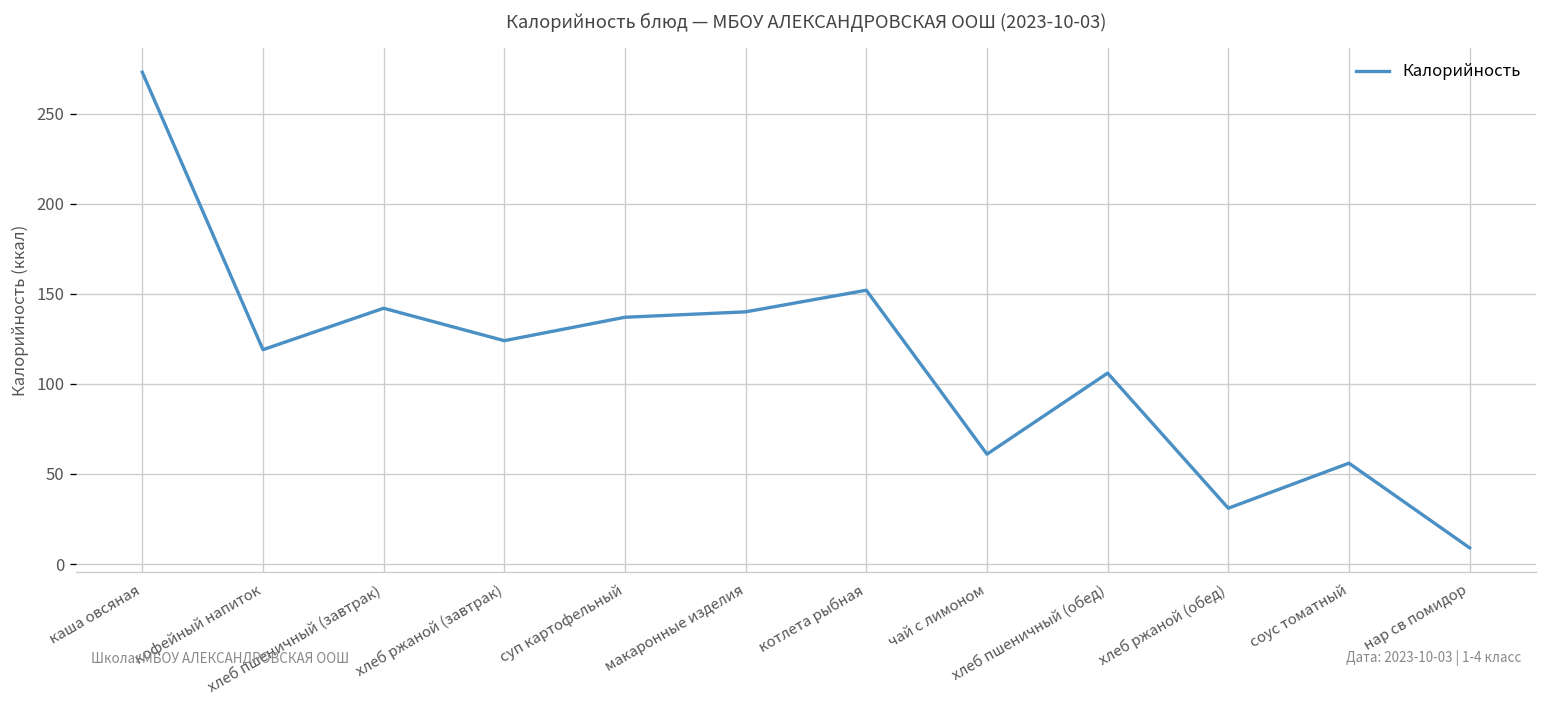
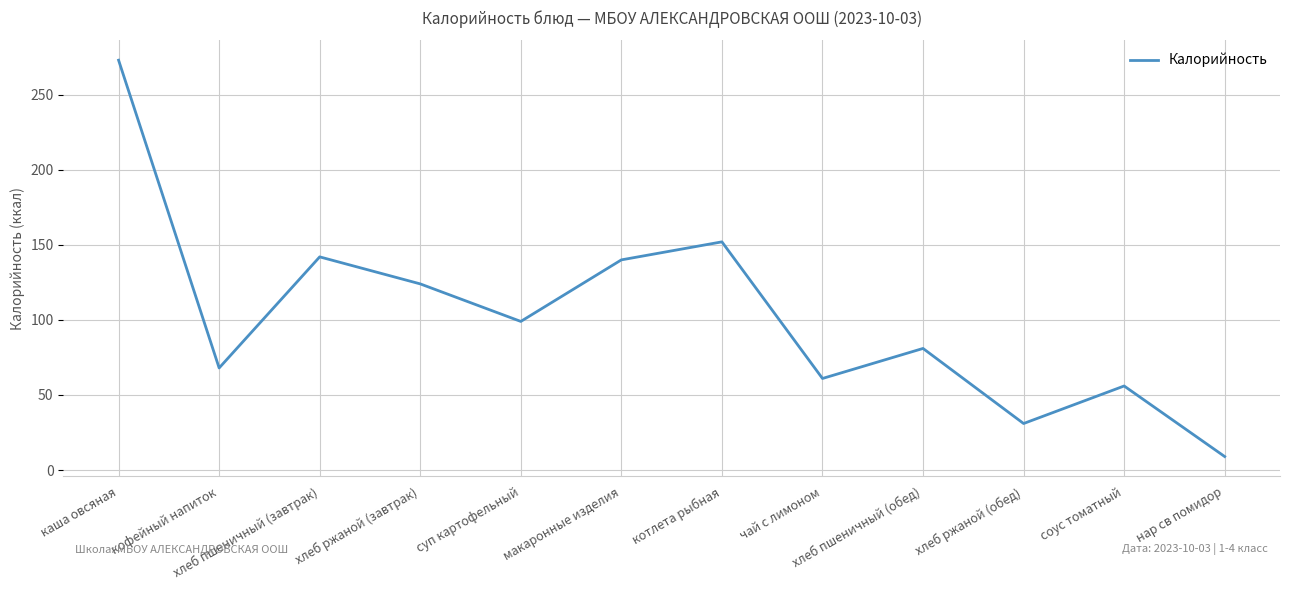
  {
    "каша овсяная": 273,
-   "кофейный напиток": 119,
+   "кофейный напиток": 68,
    "хлеб пшеничный (завтрак)": 142,
    "хлеб ржаной (завтрак)": 124,
-   "суп картофельный": 137,
+   "суп картофельный": 99,
    "макаронные изделия": 140,
    "котлета рыбная": 152,
    "чай с лимоном": 61,
-   "хлеб пшеничный (обед)": 106,
+   "хлеб пшеничный (обед)": 81,
    "хлеб ржаной (обед)": 31,
    "соус томатный": 56,
    "нар св помидор": 9
  }
